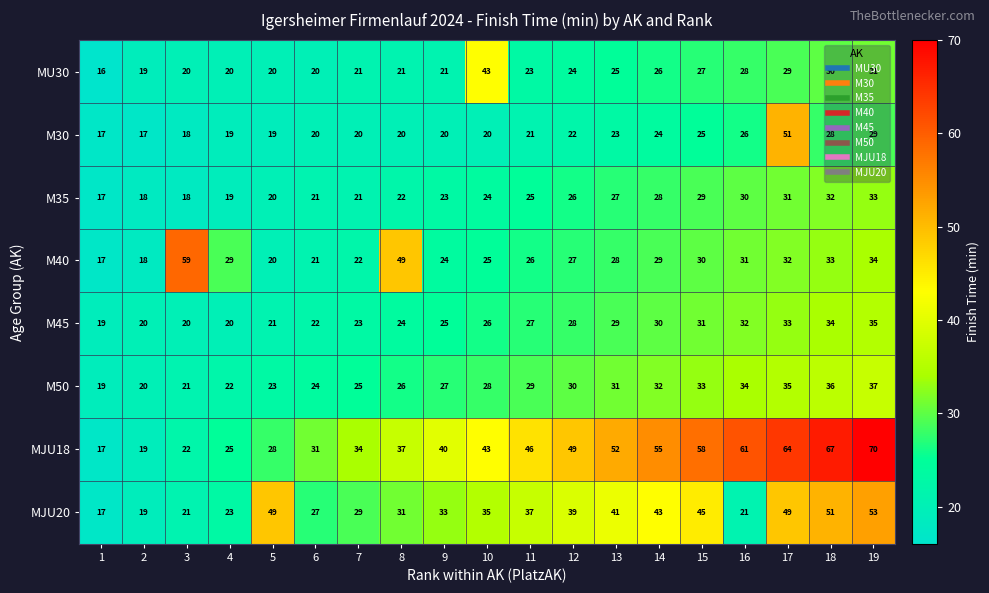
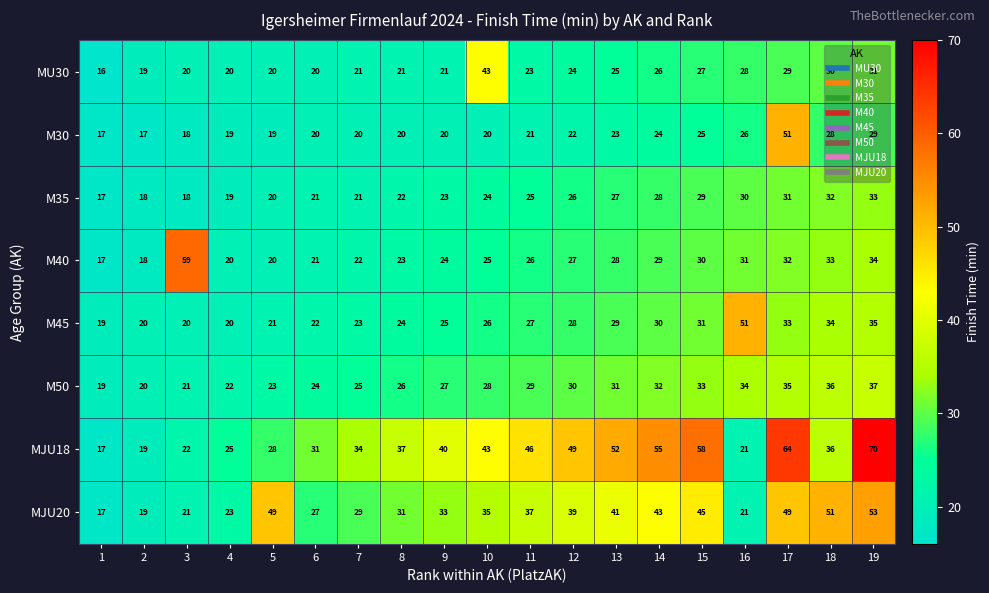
  {
    "MU30": {
      "1": 16,
      "2": 19,
      "3": 20,
      "4": 20,
      "5": 20,
      "6": 20,
      "7": 21,
      "8": 21,
      "9": 21,
      "10": 43,
      "11": 23,
      "12": 24,
      "13": 25,
      "14": 26,
      "15": 27,
      "16": 28,
      "17": 29
    },
    "M30": {
      "1": 17,
      "2": 17,
      "3": 18,
      "4": 19,
      "5": 19,
      "6": 20,
      "7": 20,
      "8": 20,
      "9": 20,
      "10": 20,
      "11": 21,
      "12": 22,
      "13": 23,
      "14": 24,
      "15": 25,
      "16": 26,
      "17": 51
    },
    "M35": {
      "1": 17,
      "2": 18,
      "3": 18,
      "4": 19,
      "5": 20,
      "6": 21,
      "7": 21,
      "8": 22,
      "9": 23,
      "10": 24,
      "11": 25,
      "12": 26,
      "13": 27,
      "14": 28,
      "15": 29,
      "16": 30,
      "17": 31,
      "18": 32,
      "19": 33
    },
    "M40": {
      "1": 17,
      "2": 18,
      "3": 59,
-     "4": 29,
+     "4": 20,
      "5": 20,
      "6": 21,
      "7": 22,
-     "8": 49,
+     "8": 23,
      "9": 24,
      "10": 25,
      "11": 26,
      "12": 27,
      "13": 28,
      "14": 29,
      "15": 30,
      "16": 31,
      "17": 32,
      "18": 33,
      "19": 34
    },
    "M45": {
      "1": 19,
      "2": 20,
      "3": 20,
      "4": 20,
      "5": 21,
      "6": 22,
      "7": 23,
      "8": 24,
      "9": 25,
      "10": 26,
      "11": 27,
      "12": 28,
      "13": 29,
      "14": 30,
      "15": 31,
-     "16": 32,
+     "16": 51,
      "17": 33,
      "18": 34,
      "19": 35
    },
    "M50": {
      "1": 19,
      "2": 20,
      "3": 21,
      "4": 22,
      "5": 23,
      "6": 24,
      "7": 25,
      "8": 26,
      "9": 27,
      "10": 28,
      "11": 29,
      "12": 30,
      "13": 31,
      "14": 32,
      "15": 33,
      "16": 34,
      "17": 35,
      "18": 36,
      "19": 37
    },
    "MJU18": {
      "1": 17,
      "2": 19,
      "3": 22,
      "4": 25,
      "5": 28,
      "6": 31,
      "7": 34,
      "8": 37,
      "9": 40,
      "10": 43,
      "11": 46,
      "12": 49,
      "13": 52,
      "14": 55,
      "15": 58,
-     "16": 61,
+     "16": 21,
      "17": 64,
-     "18": 67,
+     "18": 36,
      "19": 70
    },
    "MJU20": {
      "1": 17,
      "2": 19,
      "3": 21,
      "4": 23,
      "5": 49,
      "6": 27,
      "7": 29,
      "8": 31,
      "9": 33,
      "10": 35,
      "11": 37,
      "12": 39,
      "13": 41,
      "14": 43,
      "15": 45,
      "16": 21,
      "17": 49,
      "18": 51,
      "19": 53
    }
  }
